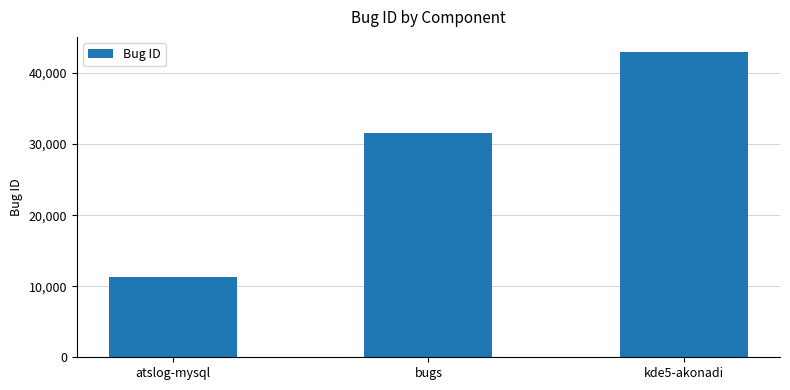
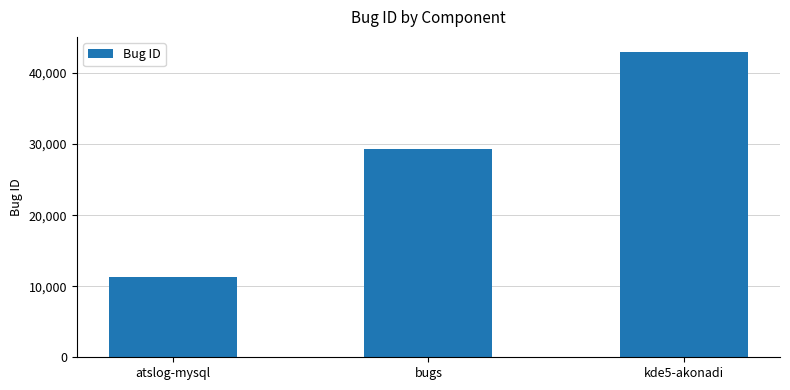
  {
    "atslog-mysql": "11,000",
-   "bugs": "32,000",
+   "bugs": "29,000",
    "kde5-akonadi": "43,000"
  }
